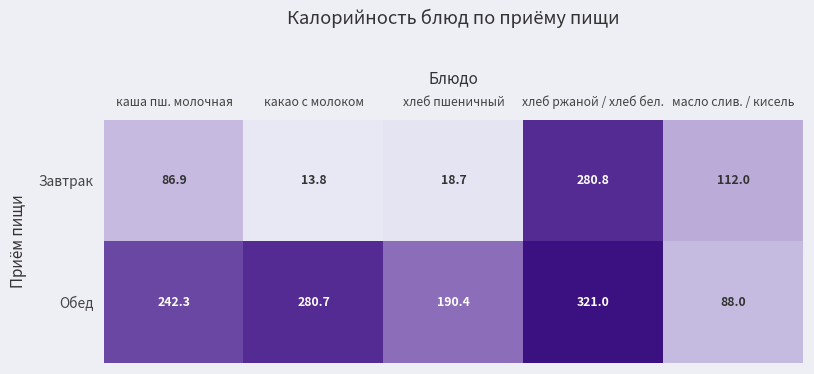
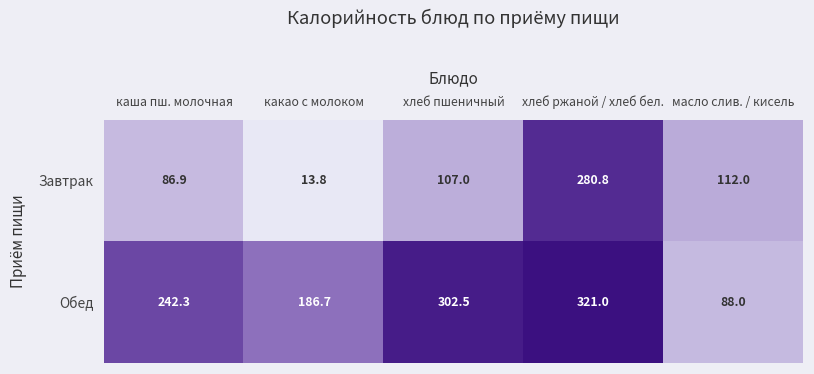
  {
    "Завтрак": {
      "каша пш. молочная": 86.9,
      "какао с молоком": 13.8,
-     "хлеб пшеничный": 18.7,
+     "хлеб пшеничный": 107.0,
      "хлеб ржаной / хлеб бел.": 280.8,
      "масло слив. / кисель": 112.0
    },
    "Обед": {
      "каша пш. молочная": 242.3,
-     "какао с молоком": 280.7,
-     "хлеб пшеничный": 190.4,
+     "какао с молоком": 186.7,
+     "хлеб пшеничный": 302.5,
      "хлеб ржаной / хлеб бел.": 321.0,
      "масло слив. / кисель": 88.0
    }
  }
